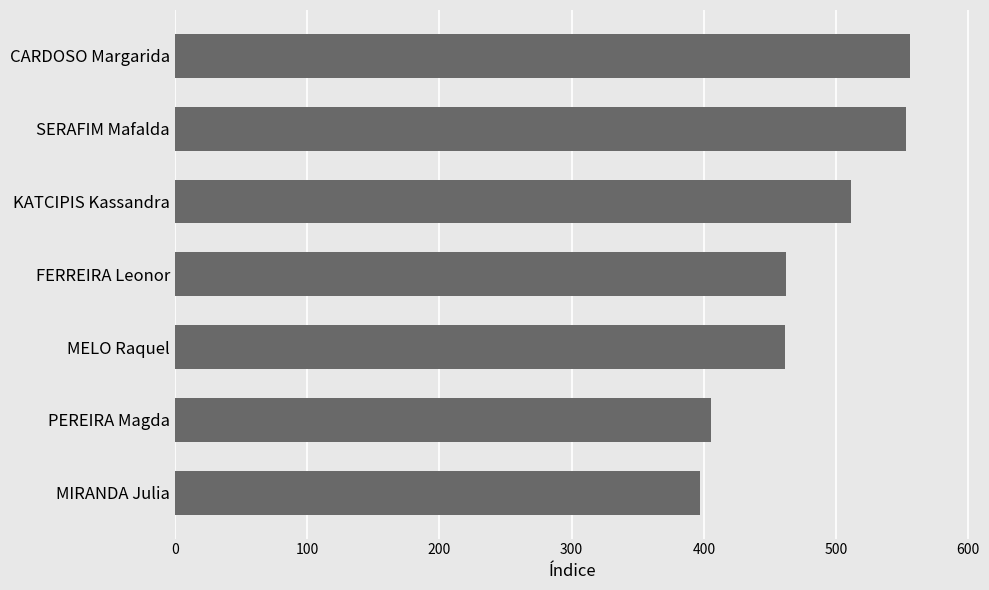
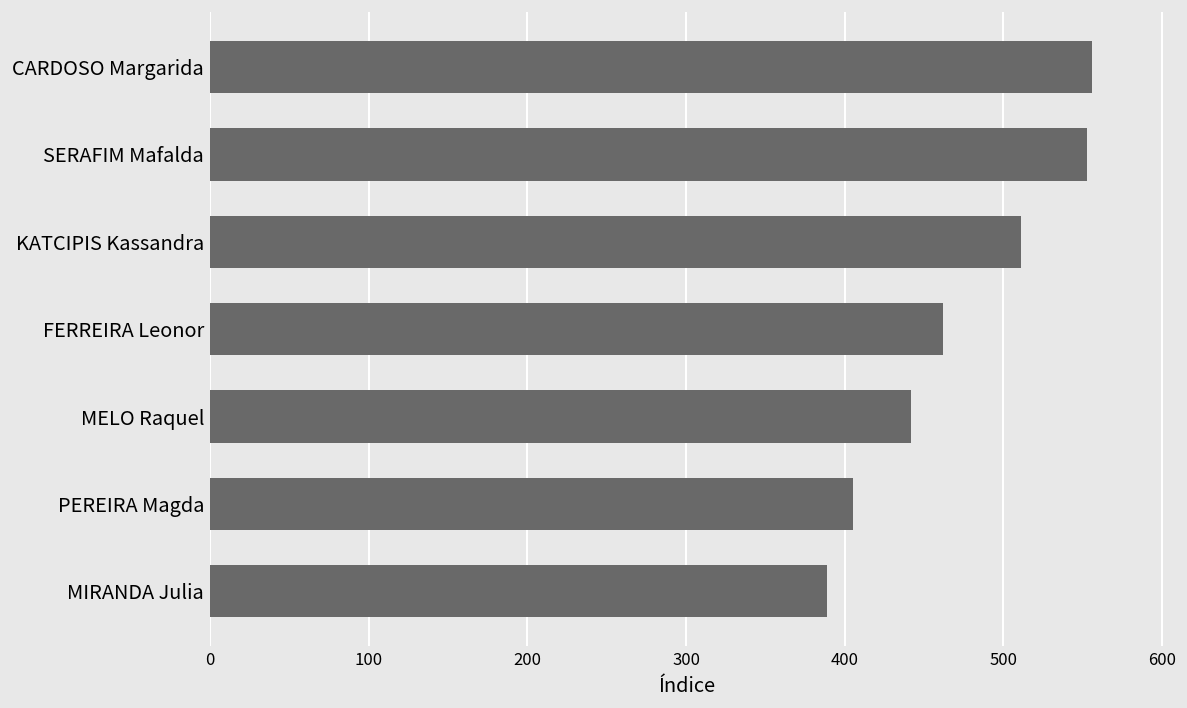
  {
    "CARDOSO Margarida": 556,
    "SERAFIM Mafalda": 553,
    "KATCIPIS Kassandra": 511,
    "FERREIRA Leonor": 462,
-   "MELO Raquel": 461,
+   "MELO Raquel": 442,
    "PEREIRA Magda": 405,
-   "MIRANDA Julia": 397
+   "MIRANDA Julia": 389
  }
